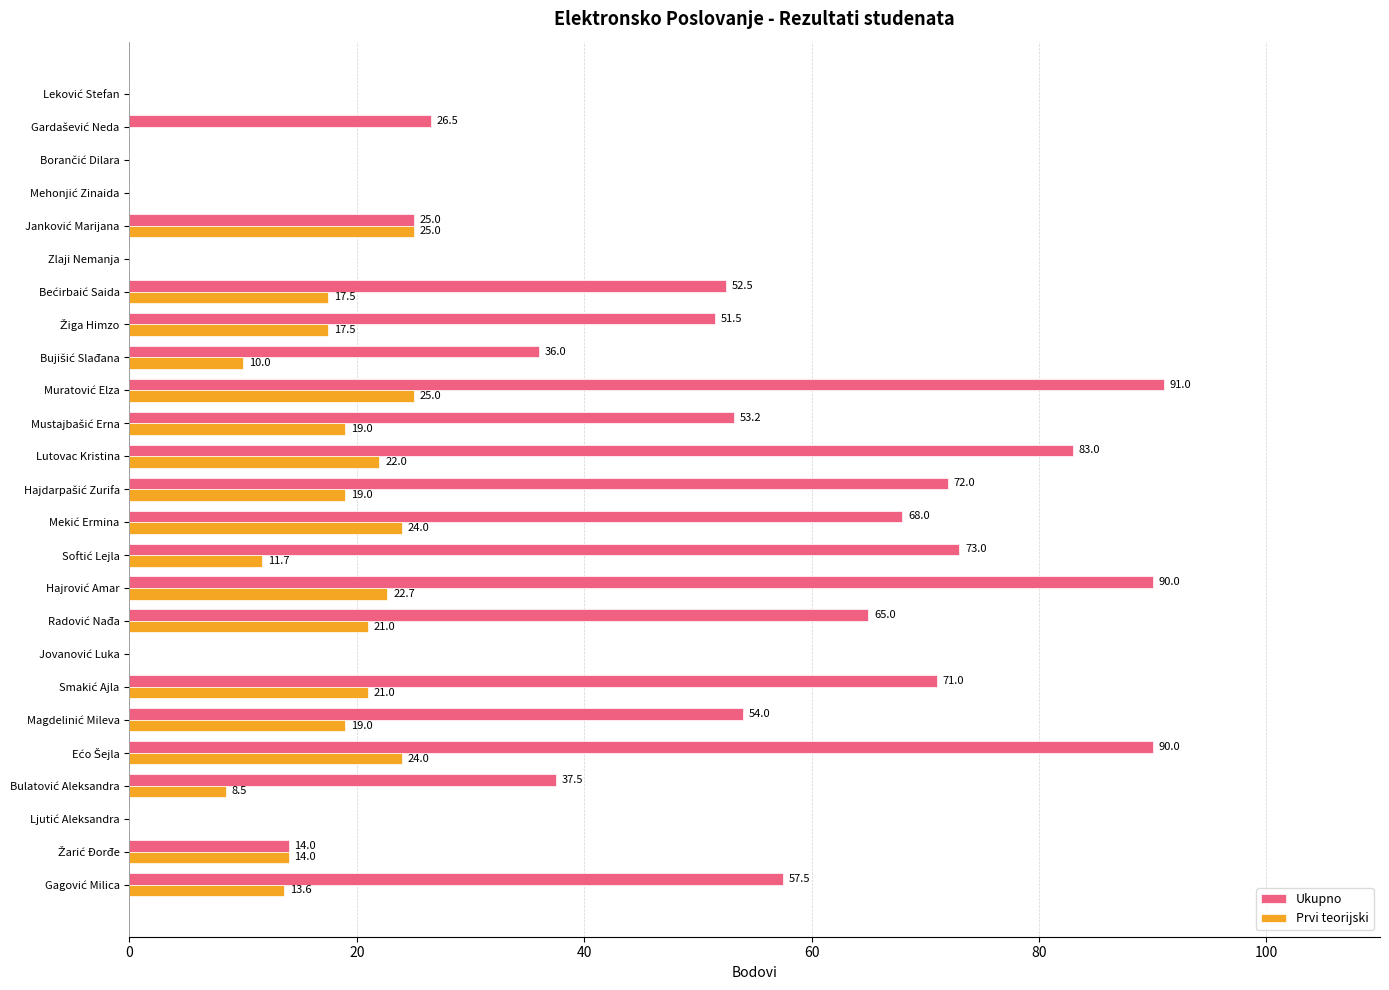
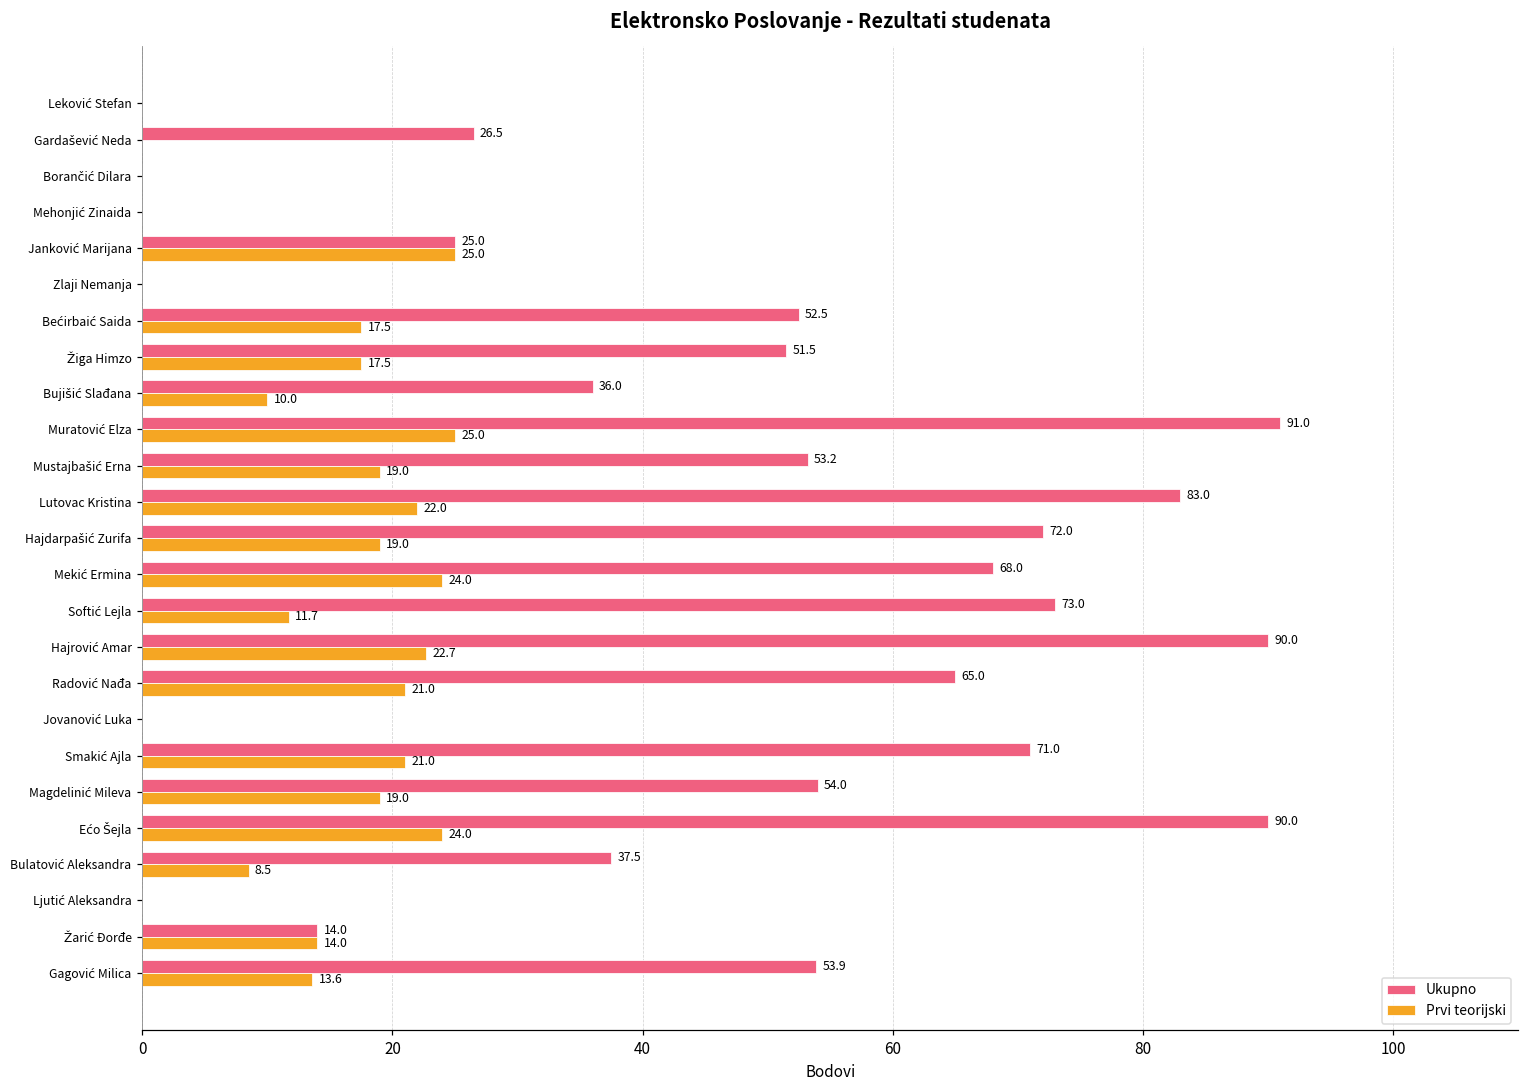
  {
    "Ukupno": {
      "Gardašević Neda": 26.5,
      "Janković Marijana": 25.0,
      "Bećirbaić Saida": 52.5,
      "Žiga Himzo": 51.5,
      "Bujišić Slađana": 36.0,
      "Muratović Elza": 91.0,
      "Mustajbašić Erna": 53.2,
      "Lutovac Kristina": 83.0,
      "Hajdarpašić Zurifa": 72.0,
      "Mekić Ermina": 68.0,
      "Softić Lejla": 73.0,
      "Hajrović Amar": 90.0,
      "Radović Nađa": 65.0,
      "Smakić Ajla": 71.0,
      "Magdelinić Mileva": 54.0,
      "Ećo Šejla": 90.0,
      "Bulatović Aleksandra": 37.5,
      "Žarić Đorđe": 14.0,
-     "Gagović Milica": 57.5
+     "Gagović Milica": 53.9
    },
    "Prvi teorijski": {
      "Janković Marijana": 25.0,
      "Bećirbaić Saida": 17.5,
      "Žiga Himzo": 17.5,
      "Bujišić Slađana": 10.0,
      "Muratović Elza": 25.0,
      "Mustajbašić Erna": 19.0,
      "Lutovac Kristina": 22.0,
      "Hajdarpašić Zurifa": 19.0,
      "Mekić Ermina": 24.0,
      "Softić Lejla": 11.7,
      "Hajrović Amar": 22.7,
      "Radović Nađa": 21.0,
      "Smakić Ajla": 21.0,
      "Magdelinić Mileva": 19.0,
      "Ećo Šejla": 24.0,
      "Bulatović Aleksandra": 8.5,
      "Žarić Đorđe": 14.0,
      "Gagović Milica": 13.6
    }
  }
